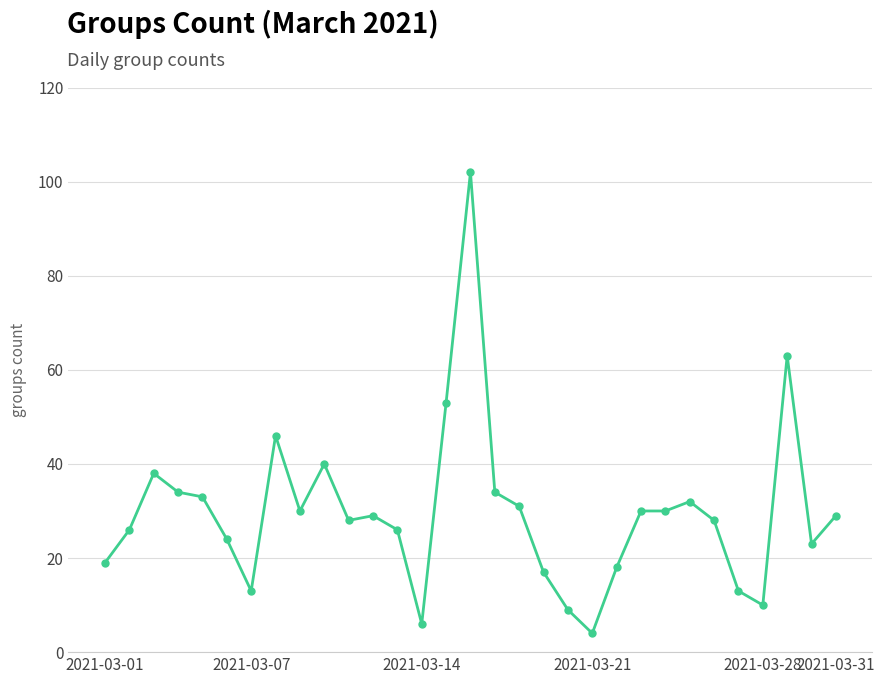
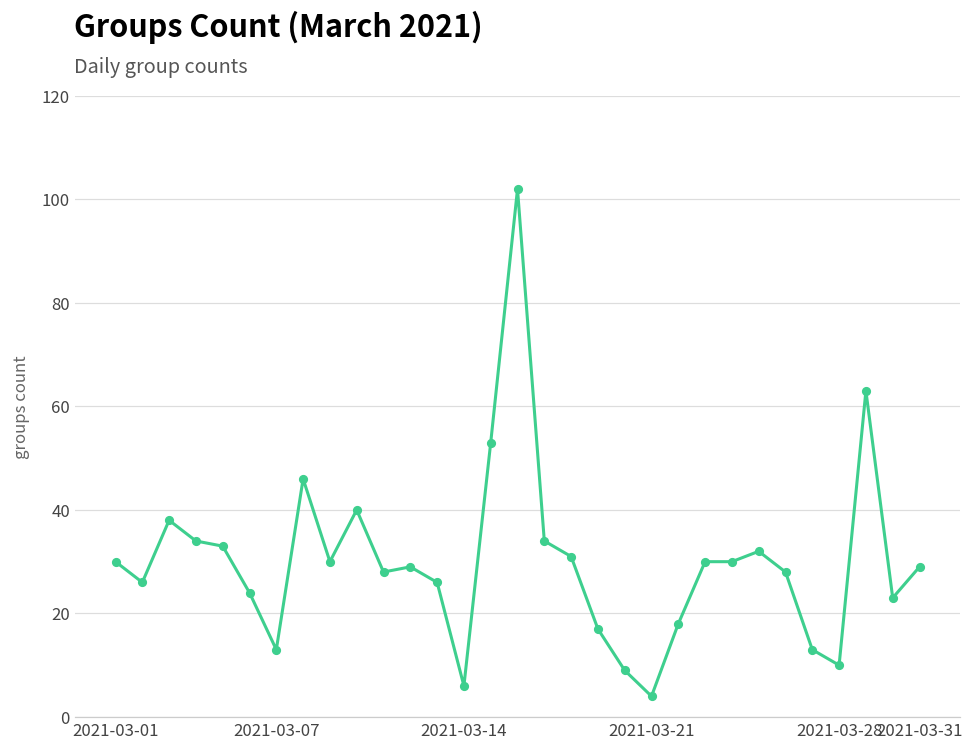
  {
-   "2021-03-01": 19,
+   "2021-03-01": 30,
    "2021-03-07": 13,
    "2021-03-14": 6,
    "2021-03-21": 4,
    "2021-03-28": 10,
    "2021-03-31": 29
  }
